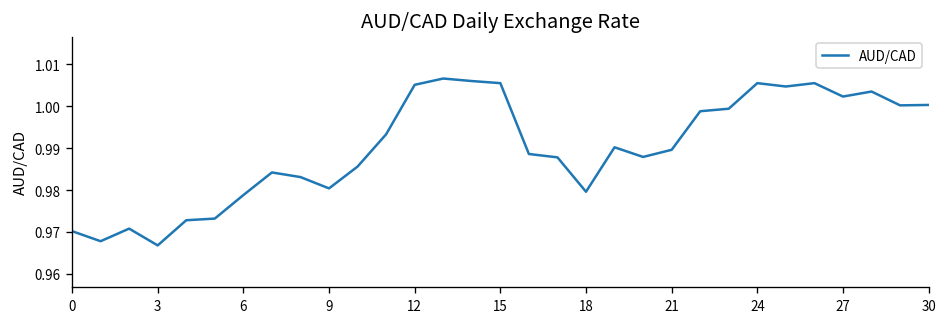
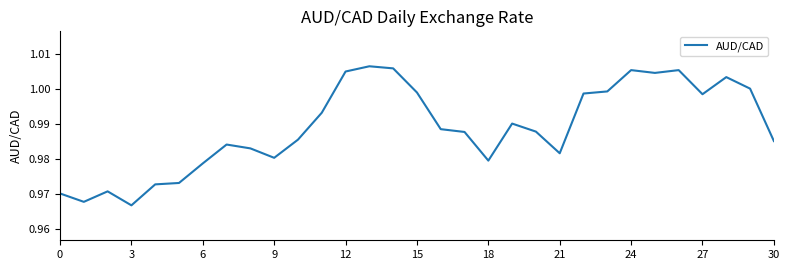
  {
    "0": 0.970,
    "3": 0.967,
    "6": 0.979,
    "9": 0.980,
    "12": 1.005,
-   "15": 1.006,
+   "15": 0.999,
    "18": 0.980,
-   "21": 0.990,
+   "21": 0.982,
    "24": 1.006,
-   "27": 1.002,
-   "30": 1.000
+   "27": 0.999,
+   "30": 0.985
  }
